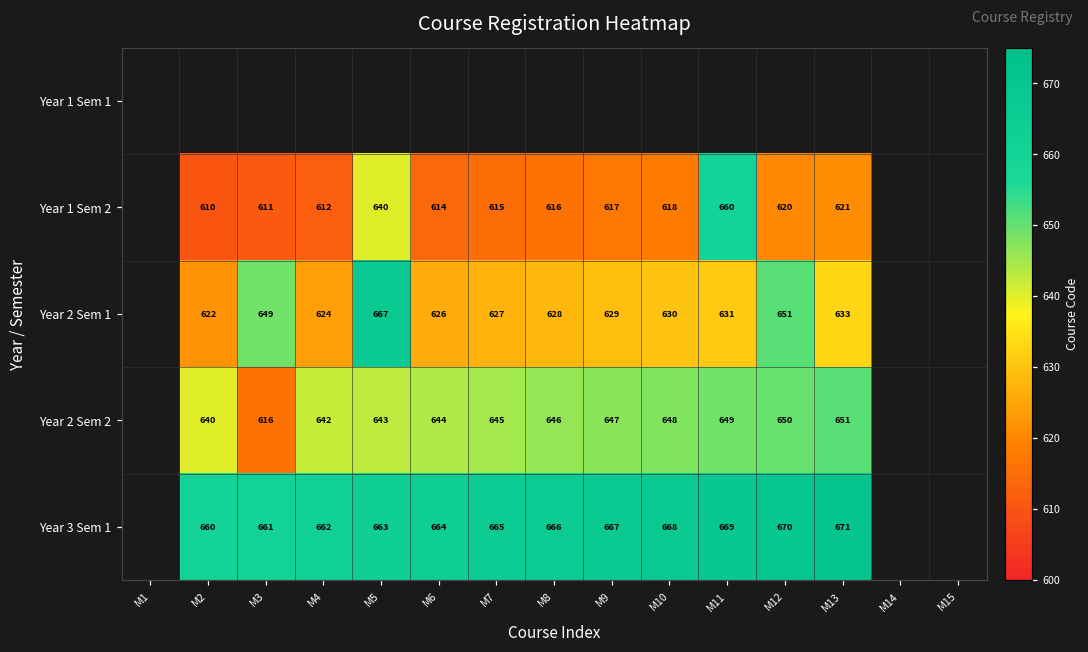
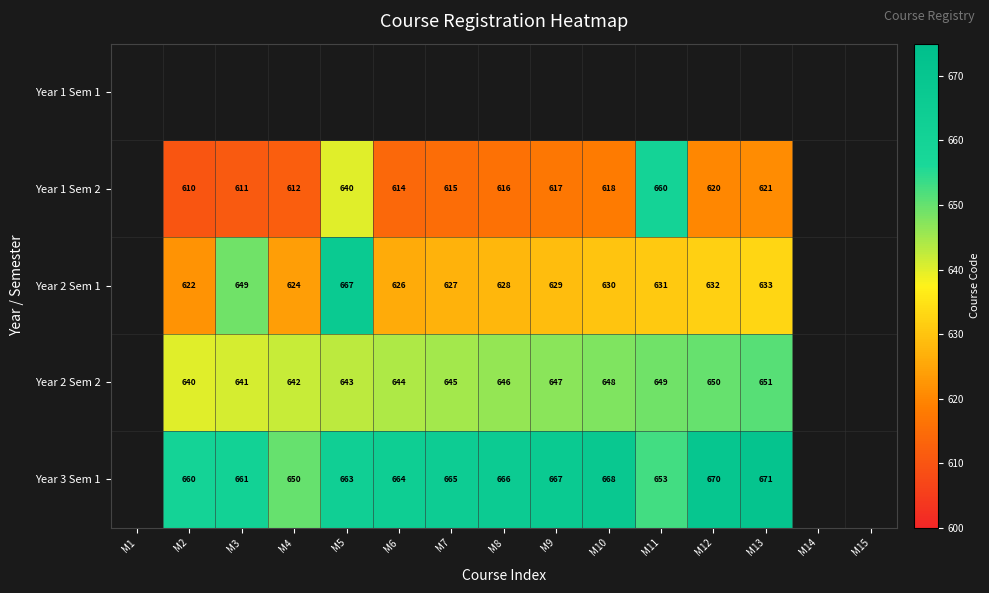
  {
    "Year 1 Sem 2": {
      "M2": 610,
      "M3": 611,
      "M4": 612,
      "M5": 640,
      "M6": 614,
      "M7": 615,
      "M8": 616,
      "M9": 617,
      "M10": 618,
      "M11": 660,
      "M12": 620,
      "M13": 621
    },
    "Year 2 Sem 1": {
      "M2": 622,
      "M3": 649,
      "M4": 624,
      "M5": 667,
      "M6": 626,
      "M7": 627,
      "M8": 628,
      "M9": 629,
      "M10": 630,
      "M11": 631,
-     "M12": 651,
+     "M12": 632,
      "M13": 633
    },
    "Year 2 Sem 2": {
      "M2": 640,
-     "M3": 616,
+     "M3": 641,
      "M4": 642,
      "M5": 643,
      "M6": 644,
      "M7": 645,
      "M8": 646,
      "M9": 647,
      "M10": 648,
      "M11": 649,
      "M12": 650,
      "M13": 651
    },
    "Year 3 Sem 1": {
      "M2": 660,
      "M3": 661,
-     "M4": 662,
+     "M4": 650,
      "M5": 663,
      "M6": 664,
      "M7": 665,
      "M8": 666,
      "M9": 667,
      "M10": 668,
-     "M11": 669,
+     "M11": 653,
      "M12": 670,
      "M13": 671
    }
  }
